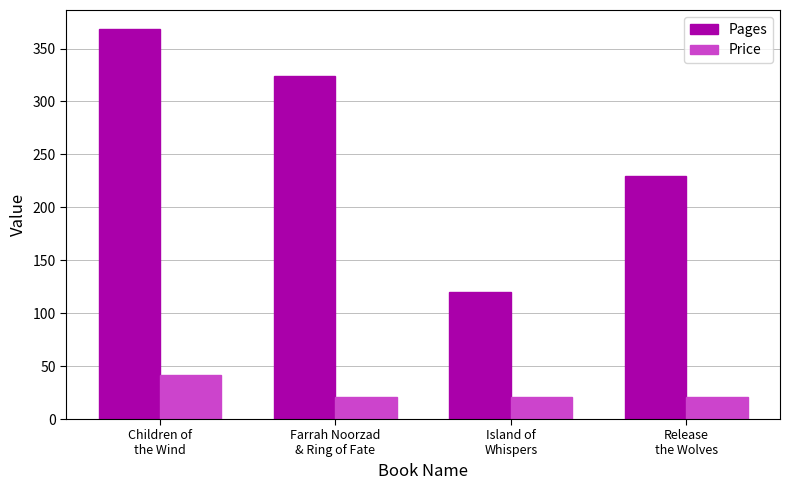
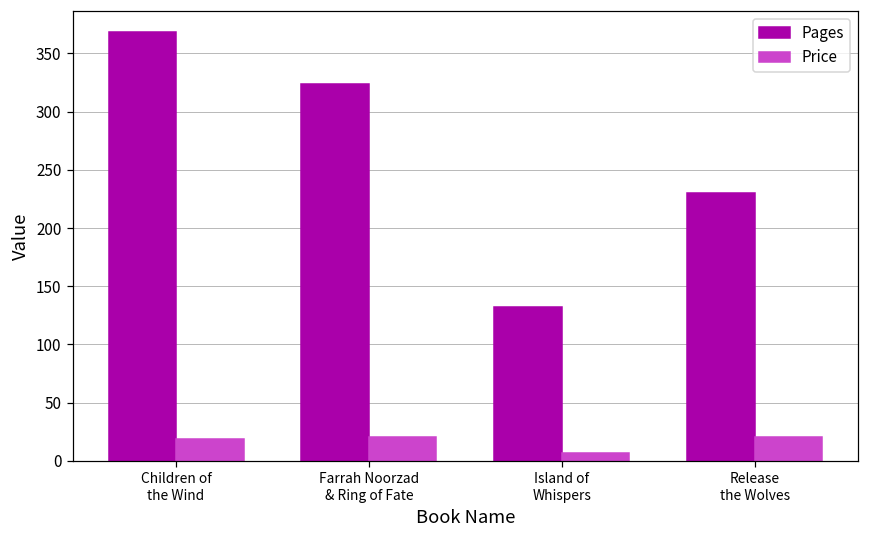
  {
    "Pages": {
      "Children of the Wind": 368,
      "Farrah Noorzad & Ring of Fate": 324,
-     "Island of Whispers": 120,
+     "Island of Whispers": 132,
      "Release the Wolves": 230
    },
    "Price": {
-     "Children of the Wind": 41,
+     "Children of the Wind": 19,
      "Farrah Noorzad & Ring of Fate": 20,
-     "Island of Whispers": 20,
+     "Island of Whispers": 7,
      "Release the Wolves": 20
    }
  }
